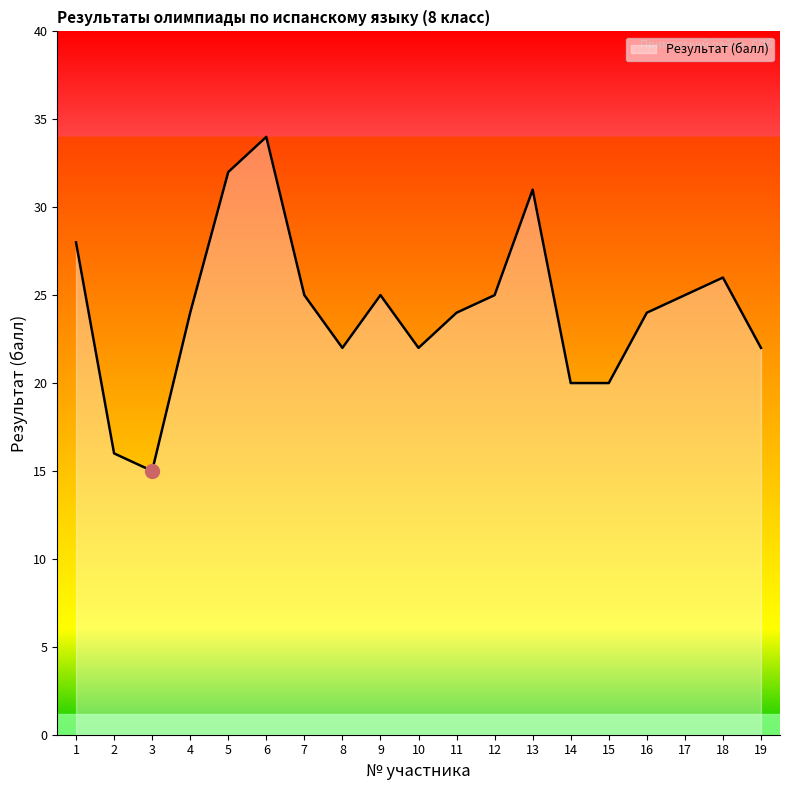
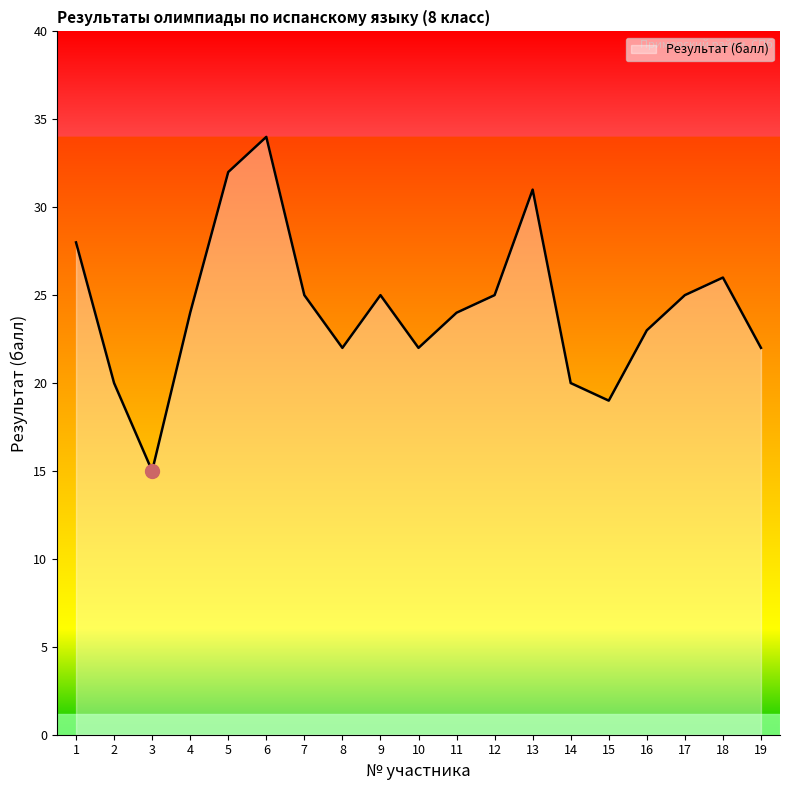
  {
    "Результат (балл)": {
      "1": 28,
-     "2": 16,
+     "2": 20,
      "4": 24,
      "5": 32,
      "6": 34,
      "7": 25,
      "8": 22,
      "9": 25,
      "10": 22,
      "11": 24,
      "12": 25,
      "13": 31,
      "14": 20,
-     "15": 20,
-     "16": 24,
+     "15": 19,
+     "16": 23,
      "17": 25,
      "18": 26,
      "19": 22
    }
  }
